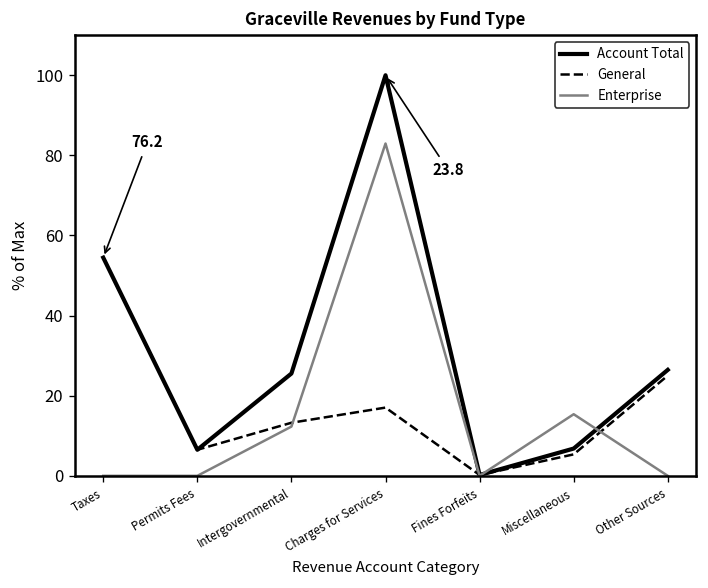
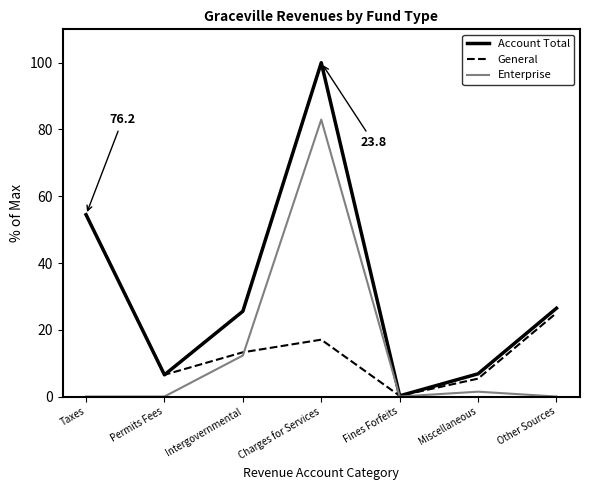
  {
    "Enterprise": {
      "Taxes": 0,
      "Permits Fees": 0,
      "Intergovernmental": 12,
-     "Miscellaneous": 15,
+     "Miscellaneous": 1,
      "Other Sources": 0
    }
  }
